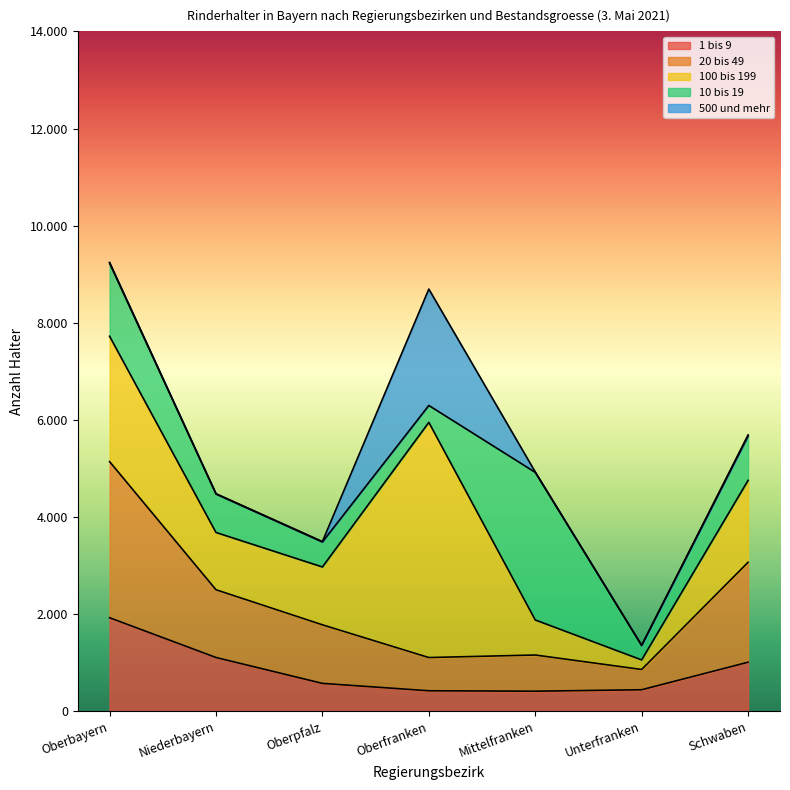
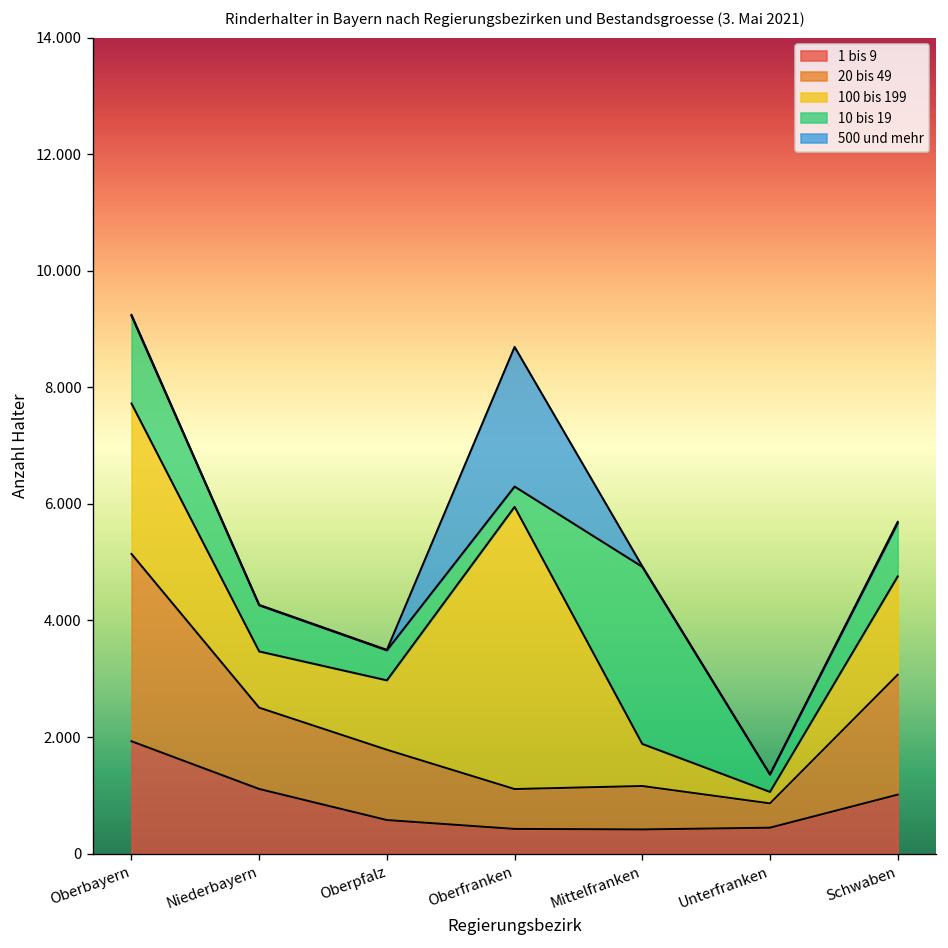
  {
    "100 bis 199": {
      "Oberbayern": 2.6,
-     "Niederbayern": 1.2,
+     "Niederbayern": 1.0,
      "Oberpfalz": 1.2,
      "Oberfranken": 4.8,
      "Mittelfranken": 0.7,
      "Unterfranken": 0.2,
      "Schwaben": 1.7
    },
    "10 bis 19": {
      "Oberfranken": 0.3
    },
    "500 und mehr": {
      "Oberfranken": 2.4
    }
  }
